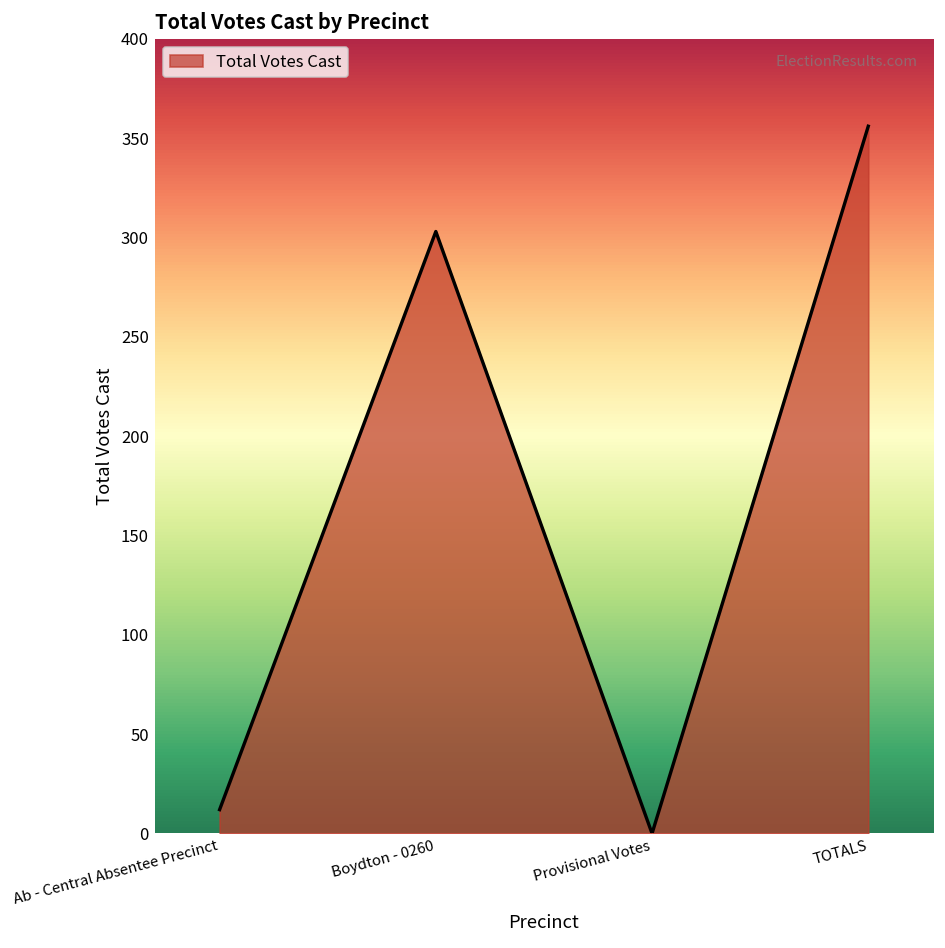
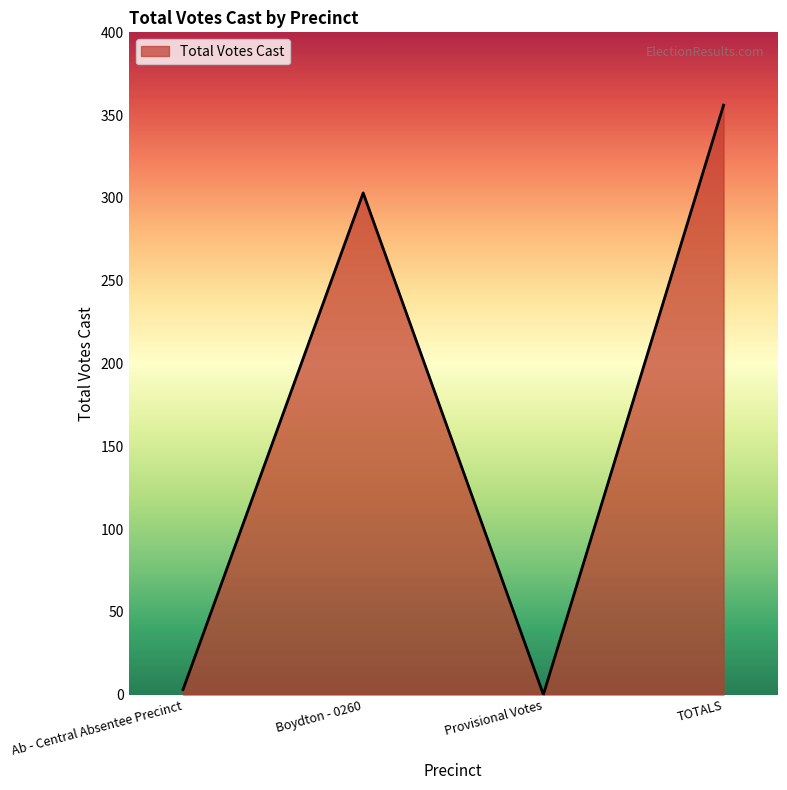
  {
-   "Ab - Central Absentee Precinct": 12,
+   "Ab - Central Absentee Precinct": 3,
    "Boydton - 0260": 303,
    "Provisional Votes": 0,
    "TOTALS": 356
  }
